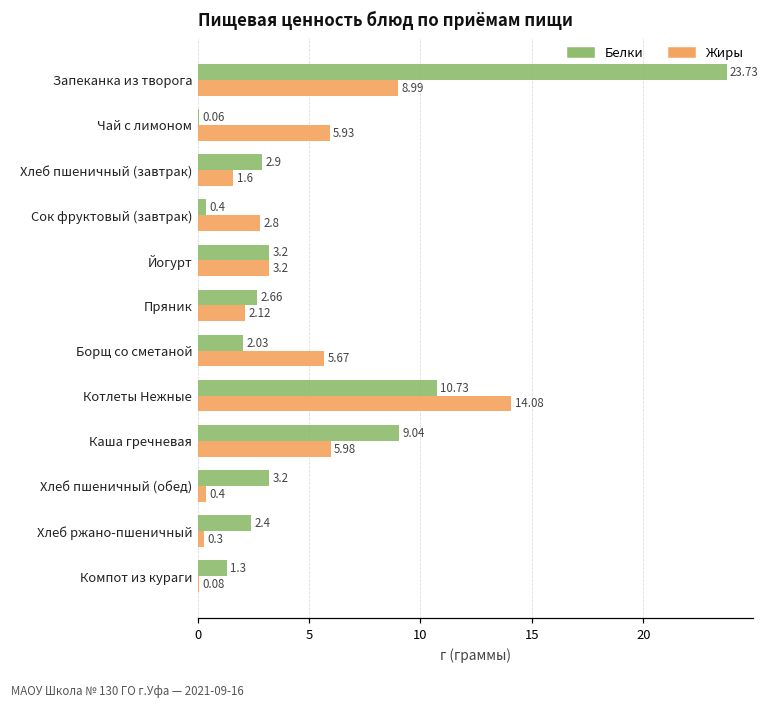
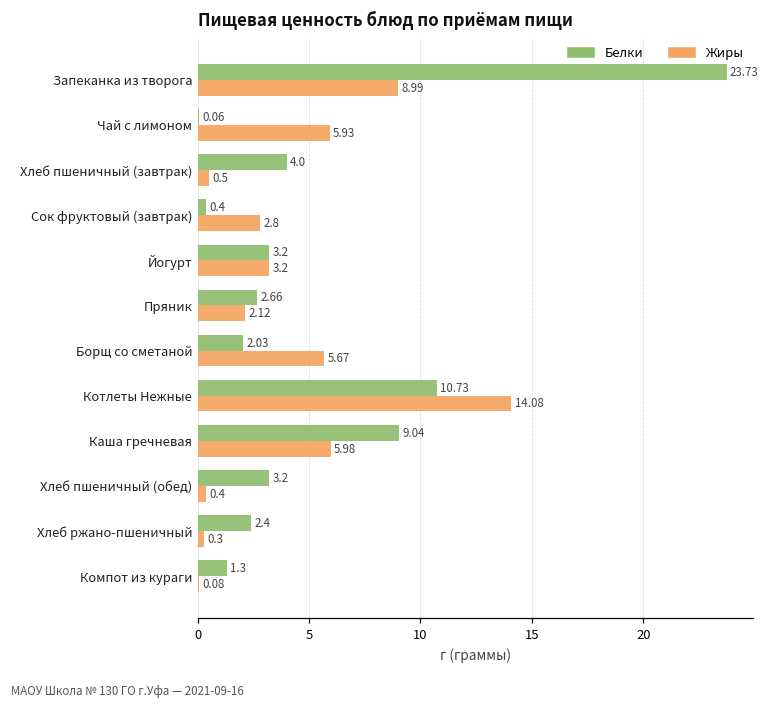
  {
    "Белки": {
      "Запеканка из творога": 23.73,
      "Чай с лимоном": 0.06,
-     "Хлеб пшеничный (завтрак)": 2.9,
+     "Хлеб пшеничный (завтрак)": 4.0,
      "Сок фруктовый (завтрак)": 0.4,
      "Йогурт": 3.2,
      "Пряник": 2.66,
      "Борщ со сметаной": 2.03,
      "Котлеты Нежные": 10.73,
      "Каша гречневая": 9.04,
      "Хлеб пшеничный (обед)": 3.2,
      "Хлеб ржано-пшеничный": 2.4,
      "Компот из кураги": 1.3
    },
    "Жиры": {
      "Запеканка из творога": 8.99,
      "Чай с лимоном": 5.93,
-     "Хлеб пшеничный (завтрак)": 1.6,
+     "Хлеб пшеничный (завтрак)": 0.5,
      "Сок фруктовый (завтрак)": 2.8,
      "Йогурт": 3.2,
      "Пряник": 2.12,
      "Борщ со сметаной": 5.67,
      "Котлеты Нежные": 14.08,
      "Каша гречневая": 5.98,
      "Хлеб пшеничный (обед)": 0.4,
      "Хлеб ржано-пшеничный": 0.3,
      "Компот из кураги": 0.08
    }
  }
